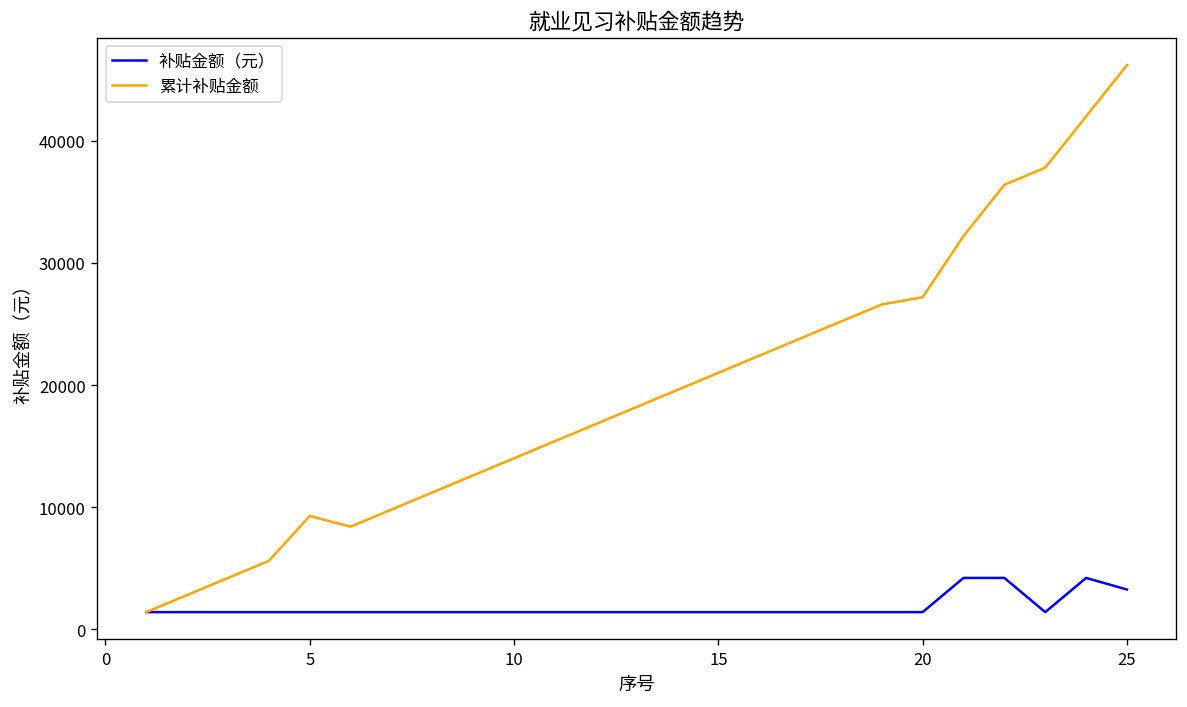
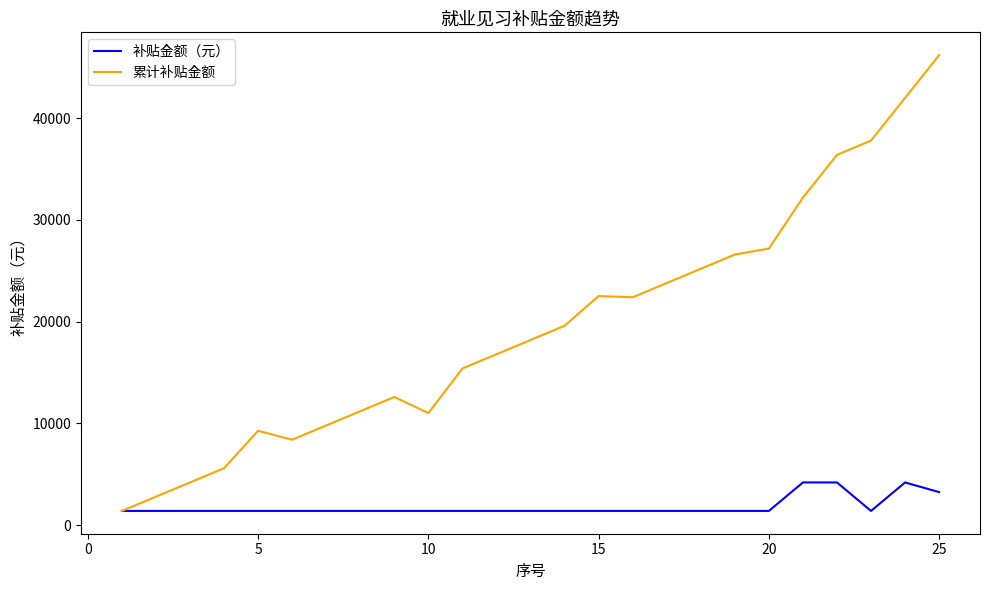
  {
    "补贴金额（元）": {
      "5": 1400,
      "10": 1400,
      "15": 1400,
      "20": 1400,
      "25": 3300
    },
    "累计补贴金额": {
      "5": 9300,
-     "10": 14000,
-     "15": 21000,
+     "10": 11000,
+     "15": 22500,
      "20": 27200,
      "25": 46200
    }
  }
